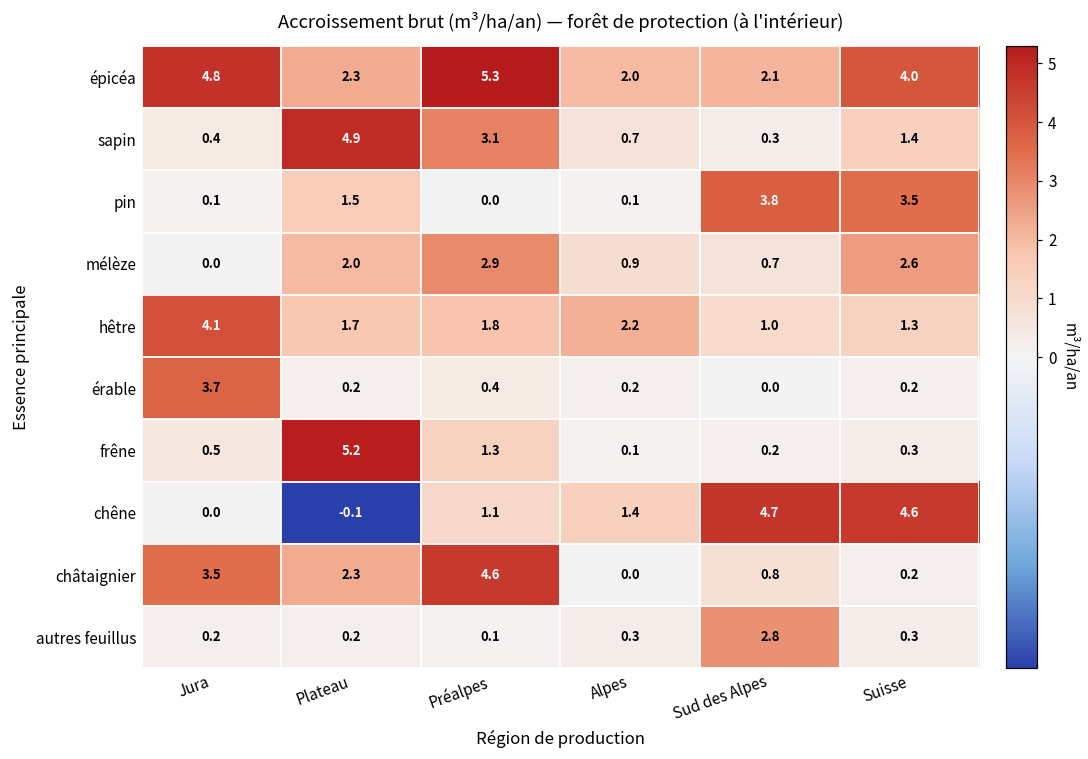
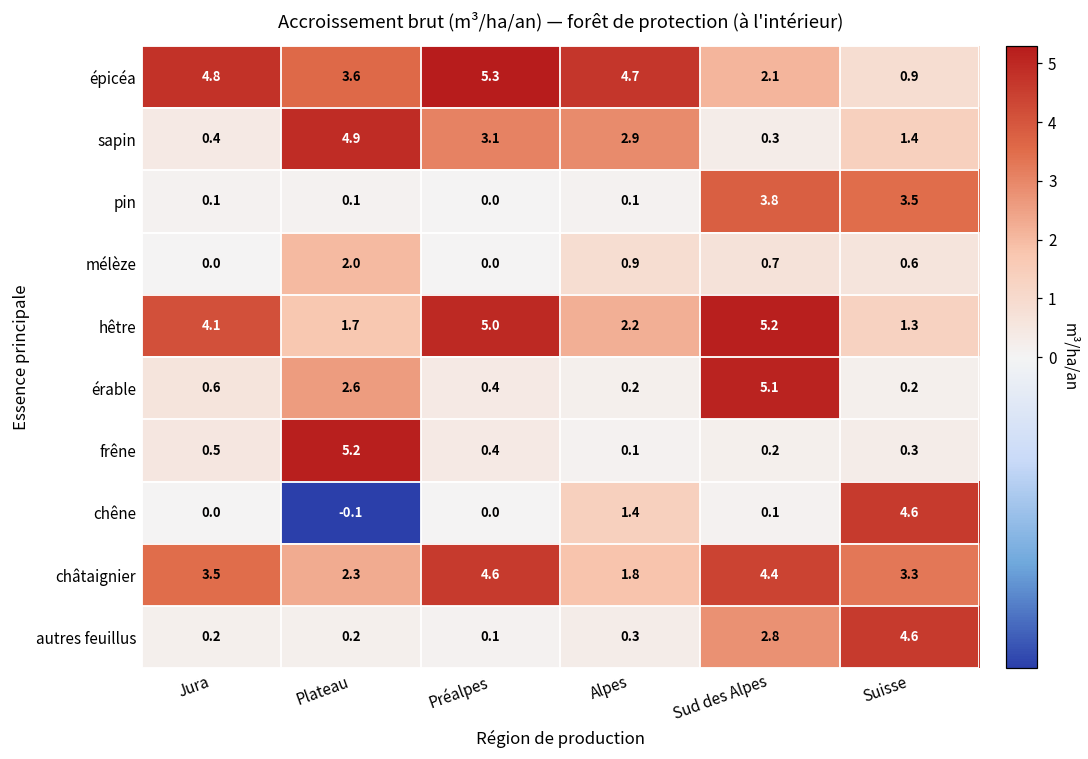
  {
    "épicéa": {
      "Jura": 4.8,
-     "Plateau": 2.3,
+     "Plateau": 3.6,
      "Préalpes": 5.3,
-     "Alpes": 2.0,
+     "Alpes": 4.7,
      "Sud des Alpes": 2.1,
-     "Suisse": 4.0
+     "Suisse": 0.9
    },
    "sapin": {
      "Jura": 0.4,
      "Plateau": 4.9,
      "Préalpes": 3.1,
-     "Alpes": 0.7,
+     "Alpes": 2.9,
      "Sud des Alpes": 0.3,
      "Suisse": 1.4
    },
    "pin": {
      "Jura": 0.1,
-     "Plateau": 1.5,
+     "Plateau": 0.1,
      "Préalpes": 0.0,
      "Alpes": 0.1,
      "Sud des Alpes": 3.8,
      "Suisse": 3.5
    },
    "mélèze": {
      "Jura": 0.0,
      "Plateau": 2.0,
-     "Préalpes": 2.9,
+     "Préalpes": 0.0,
      "Alpes": 0.9,
      "Sud des Alpes": 0.7,
-     "Suisse": 2.6
+     "Suisse": 0.6
    },
    "hêtre": {
      "Jura": 4.1,
      "Plateau": 1.7,
-     "Préalpes": 1.8,
+     "Préalpes": 5.0,
      "Alpes": 2.2,
-     "Sud des Alpes": 1.0,
+     "Sud des Alpes": 5.2,
      "Suisse": 1.3
    },
    "érable": {
-     "Jura": 3.7,
-     "Plateau": 0.2,
+     "Jura": 0.6,
+     "Plateau": 2.6,
      "Préalpes": 0.4,
      "Alpes": 0.2,
-     "Sud des Alpes": 0.0,
+     "Sud des Alpes": 5.1,
      "Suisse": 0.2
    },
    "frêne": {
      "Jura": 0.5,
      "Plateau": 5.2,
-     "Préalpes": 1.3,
+     "Préalpes": 0.4,
      "Alpes": 0.1,
      "Sud des Alpes": 0.2,
      "Suisse": 0.3
    },
    "chêne": {
      "Jura": 0.0,
      "Plateau": -0.1,
-     "Préalpes": 1.1,
+     "Préalpes": 0.0,
      "Alpes": 1.4,
-     "Sud des Alpes": 4.7,
+     "Sud des Alpes": 0.1,
      "Suisse": 4.6
    },
    "châtaignier": {
      "Jura": 3.5,
      "Plateau": 2.3,
      "Préalpes": 4.6,
-     "Alpes": 0.0,
-     "Sud des Alpes": 0.8,
-     "Suisse": 0.2
+     "Alpes": 1.8,
+     "Sud des Alpes": 4.4,
+     "Suisse": 3.3
    },
    "autres feuillus": {
      "Jura": 0.2,
      "Plateau": 0.2,
      "Préalpes": 0.1,
      "Alpes": 0.3,
      "Sud des Alpes": 2.8,
-     "Suisse": 0.3
+     "Suisse": 4.6
    }
  }
